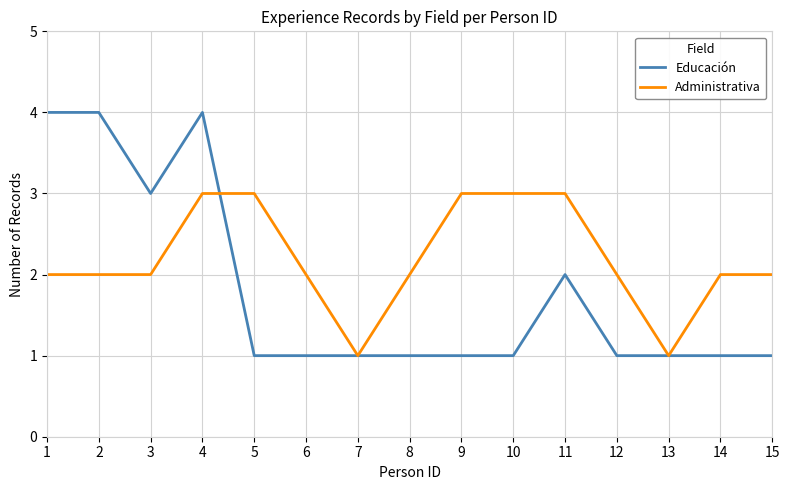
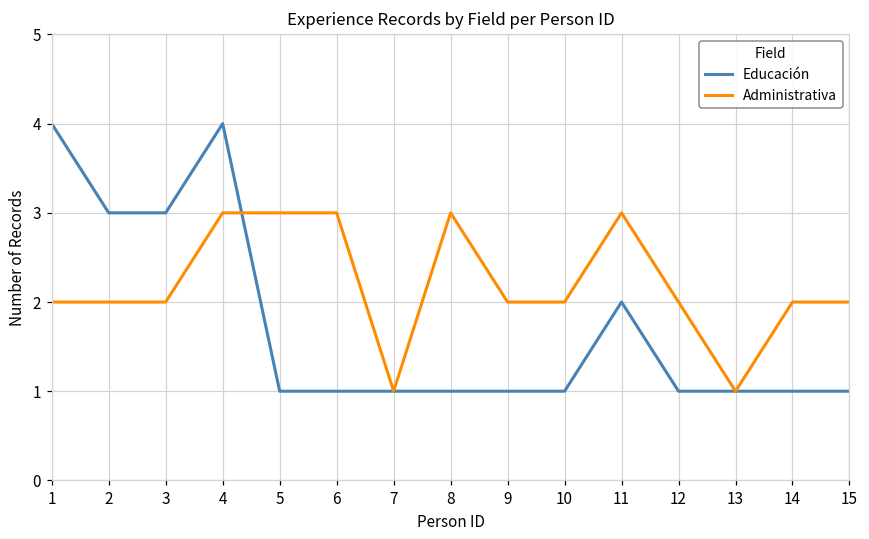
  {
    "Educación": {
      "1": 4,
-     "2": 4,
+     "2": 3,
      "3": 3,
      "4": 4,
      "5": 1,
      "6": 1,
      "8": 1,
      "9": 1,
      "10": 1,
      "11": 2,
      "12": 1,
      "14": 1,
      "15": 1
    },
    "Administrativa": {
      "1": 2,
      "2": 2,
      "3": 2,
      "4": 3,
      "5": 3,
-     "6": 2,
-     "8": 2,
-     "9": 3,
-     "10": 3,
+     "6": 3,
+     "8": 3,
+     "9": 2,
+     "10": 2,
      "11": 3,
      "12": 2,
      "14": 2,
      "15": 2
    }
  }
